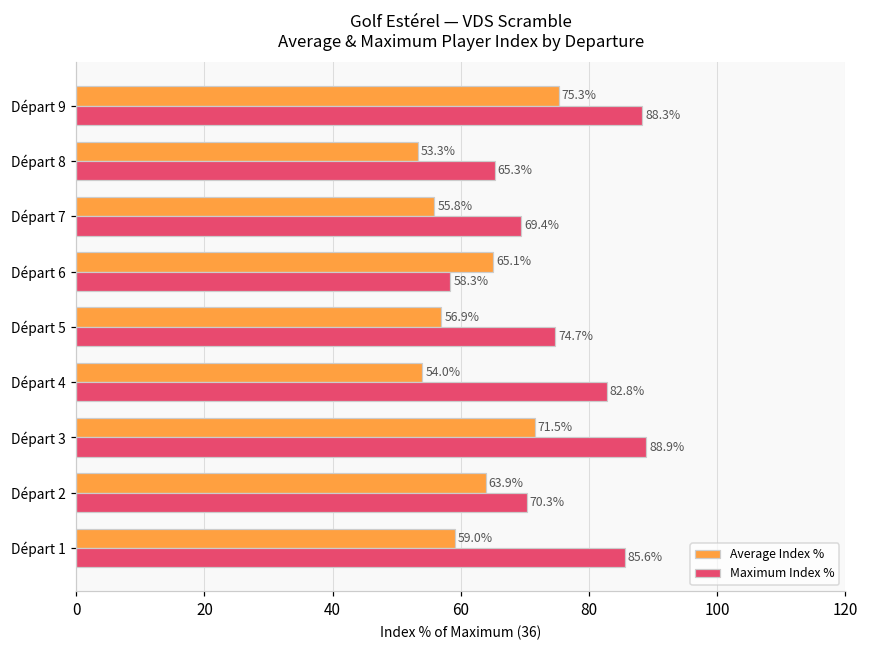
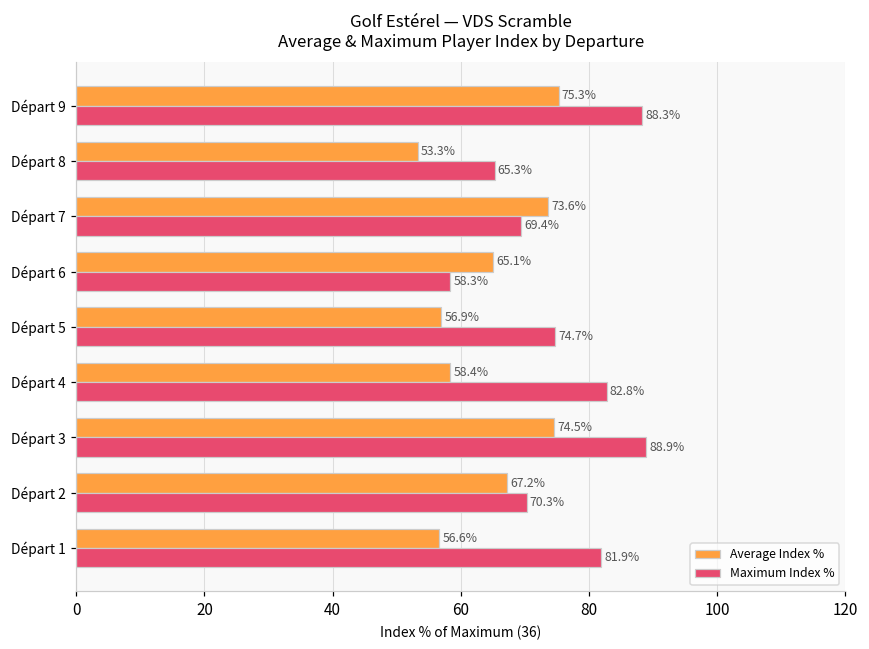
  {
    "Average Index %": {
      "Départ 9": "75.3%",
      "Départ 8": "53.3%",
-     "Départ 7": "55.8%",
+     "Départ 7": "73.6%",
      "Départ 6": "65.1%",
      "Départ 5": "56.9%",
-     "Départ 4": "54.0%",
-     "Départ 3": "71.5%",
-     "Départ 2": "63.9%",
-     "Départ 1": "59.0%"
+     "Départ 4": "58.4%",
+     "Départ 3": "74.5%",
+     "Départ 2": "67.2%",
+     "Départ 1": "56.6%"
    },
    "Maximum Index %": {
      "Départ 9": "88.3%",
      "Départ 8": "65.3%",
      "Départ 7": "69.4%",
      "Départ 6": "58.3%",
      "Départ 5": "74.7%",
      "Départ 4": "82.8%",
      "Départ 3": "88.9%",
      "Départ 2": "70.3%",
-     "Départ 1": "85.6%"
+     "Départ 1": "81.9%"
    }
  }
